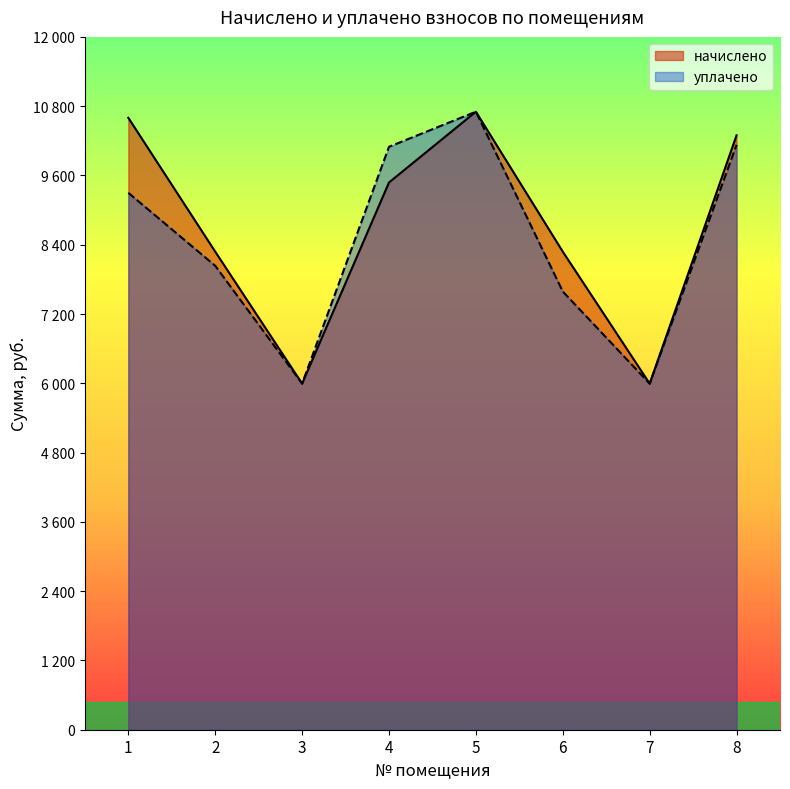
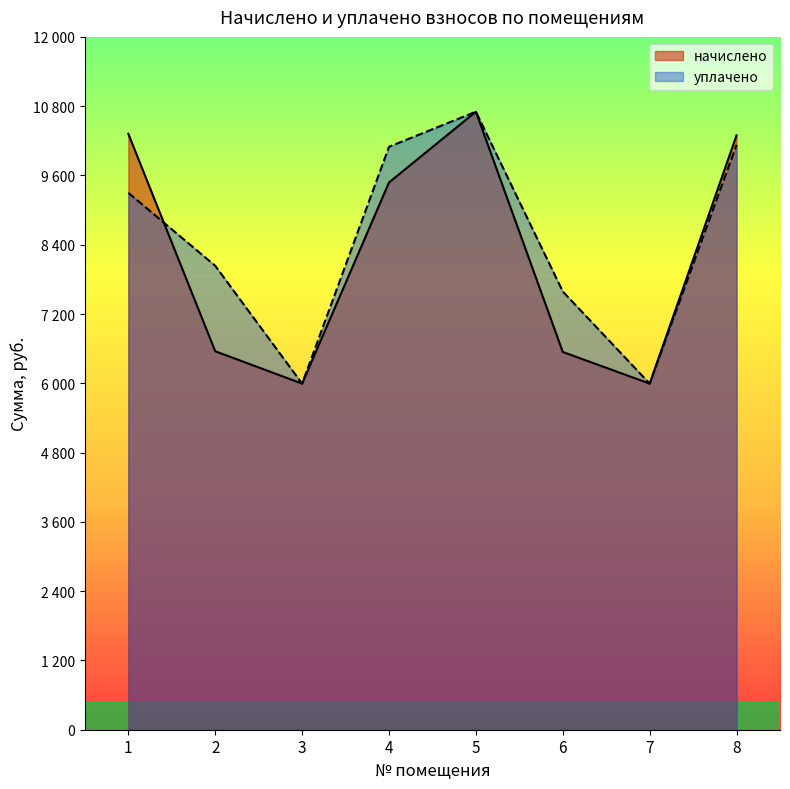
  {
    "начислено": {
-     "1": 10600,
-     "2": 8300,
+     "1": 10300,
+     "2": 6600,
      "4": 9500,
-     "6": 8300,
+     "6": 6500,
      "8": 10300
    },
    "уплачено": {
      "1": 9300,
      "2": 8000,
      "4": 10100,
      "6": 7600,
      "8": 10100
    }
  }
